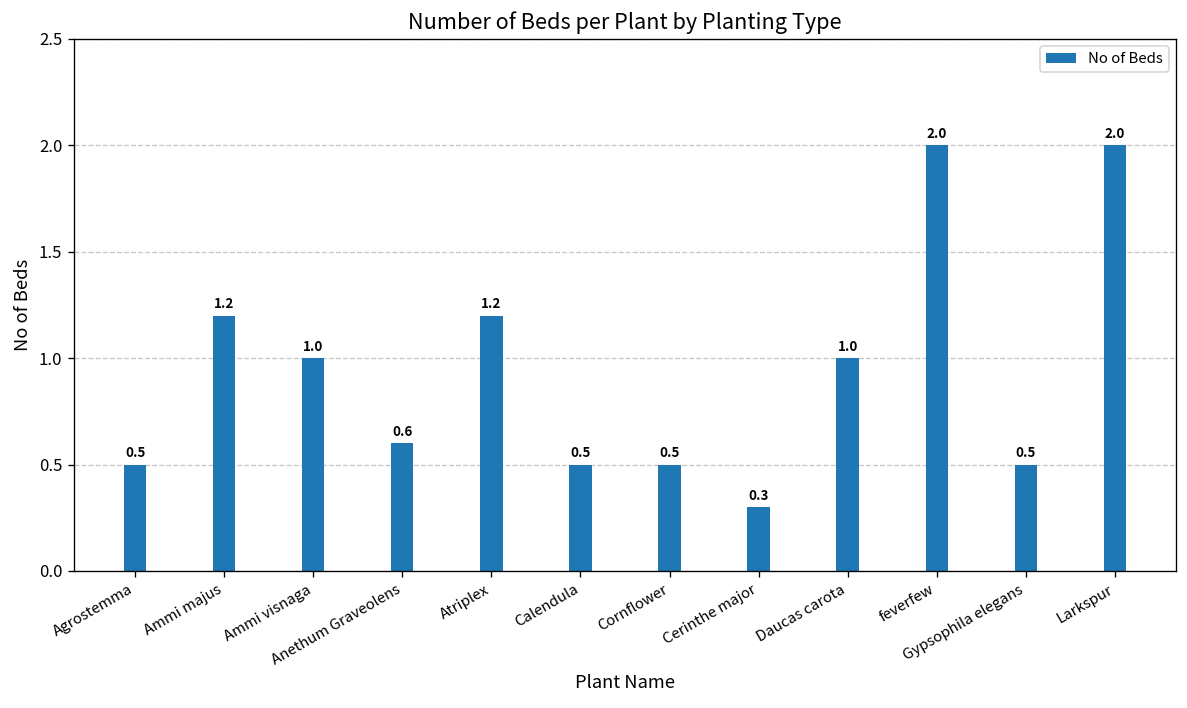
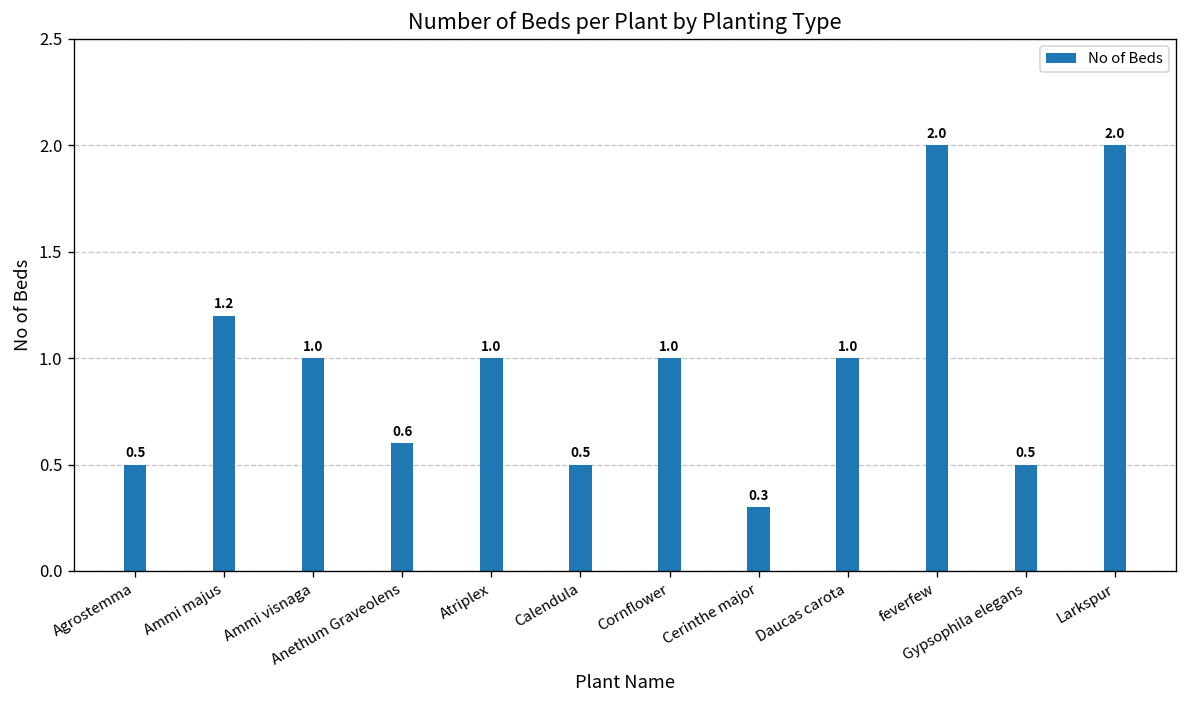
  {
    "Agrostemma": 0.5,
    "Ammi majus": 1.2,
    "Ammi visnaga": 1.0,
    "Anethum Graveolens": 0.6,
-   "Atriplex": 1.2,
+   "Atriplex": 1.0,
    "Calendula": 0.5,
-   "Cornflower": 0.5,
+   "Cornflower": 1.0,
    "Cerinthe major": 0.3,
    "Daucas carota": 1.0,
    "feverfew": 2.0,
    "Gypsophila elegans": 0.5,
    "Larkspur": 2.0
  }
